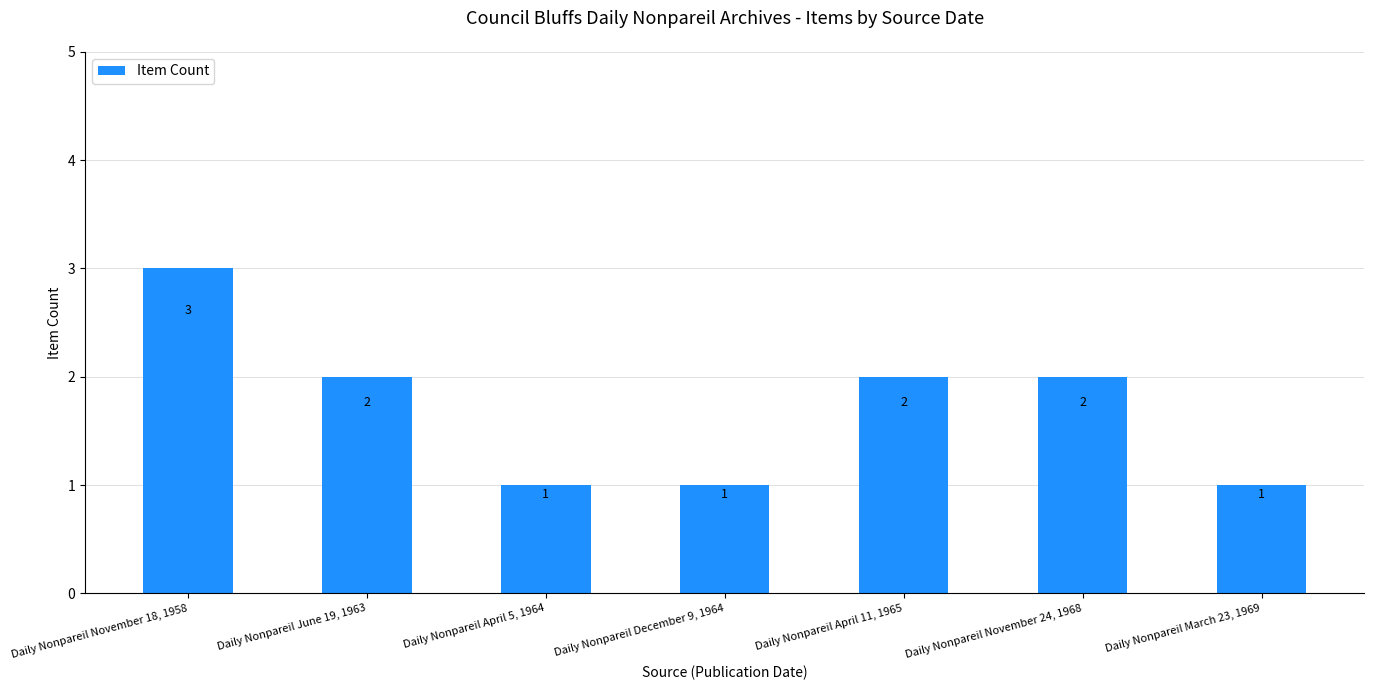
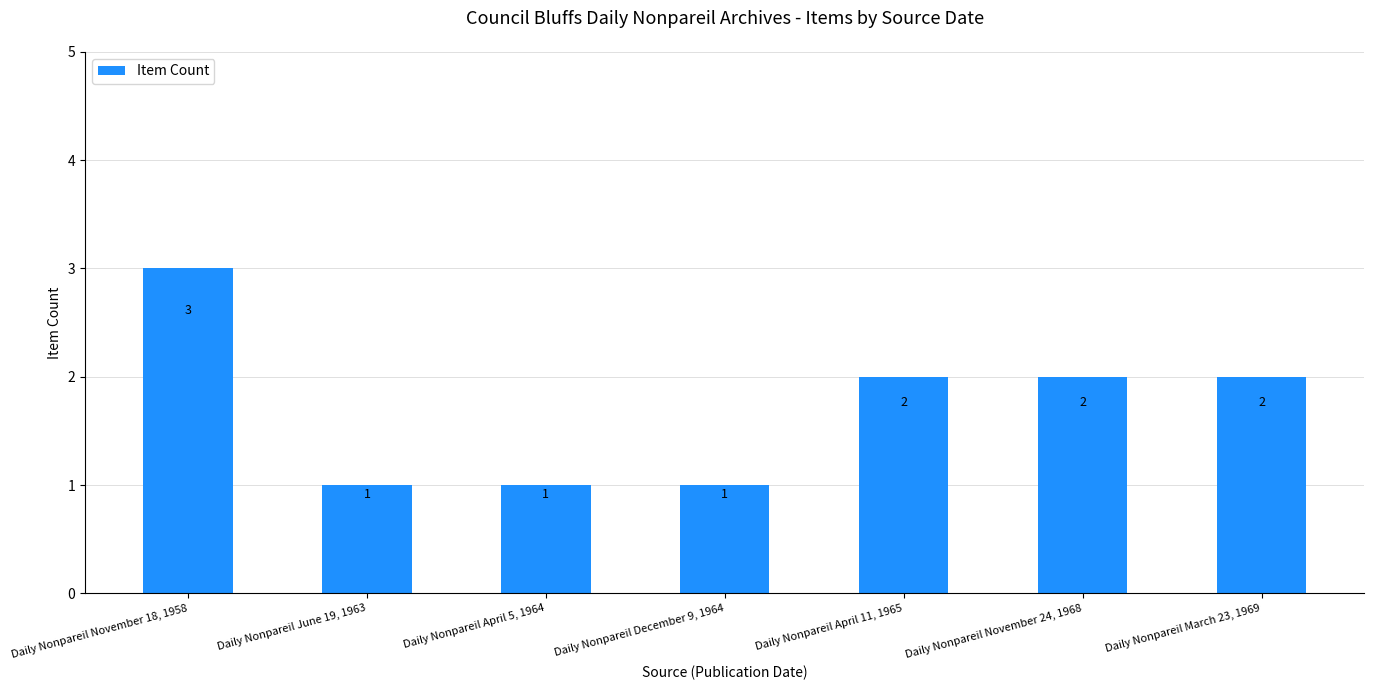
  {
    "Daily Nonpareil November 18, 1958": 3,
-   "Daily Nonpareil June 19, 1963": 2,
+   "Daily Nonpareil June 19, 1963": 1,
    "Daily Nonpareil April 5, 1964": 1,
    "Daily Nonpareil December 9, 1964": 1,
    "Daily Nonpareil April 11, 1965": 2,
    "Daily Nonpareil November 24, 1968": 2,
-   "Daily Nonpareil March 23, 1969": 1
+   "Daily Nonpareil March 23, 1969": 2
  }
